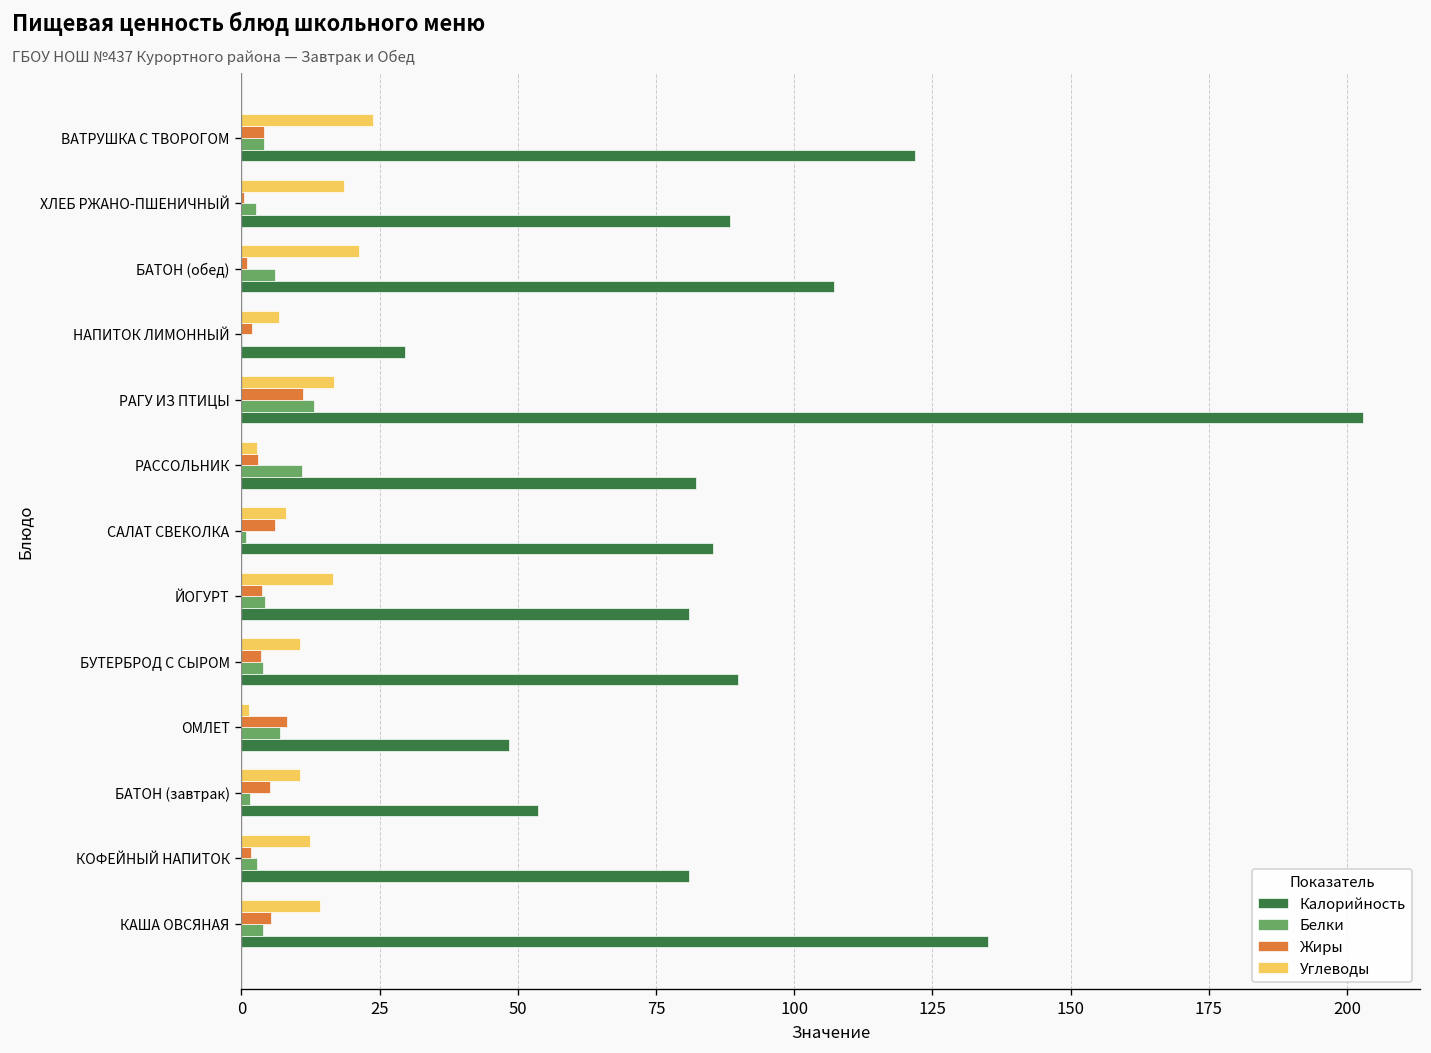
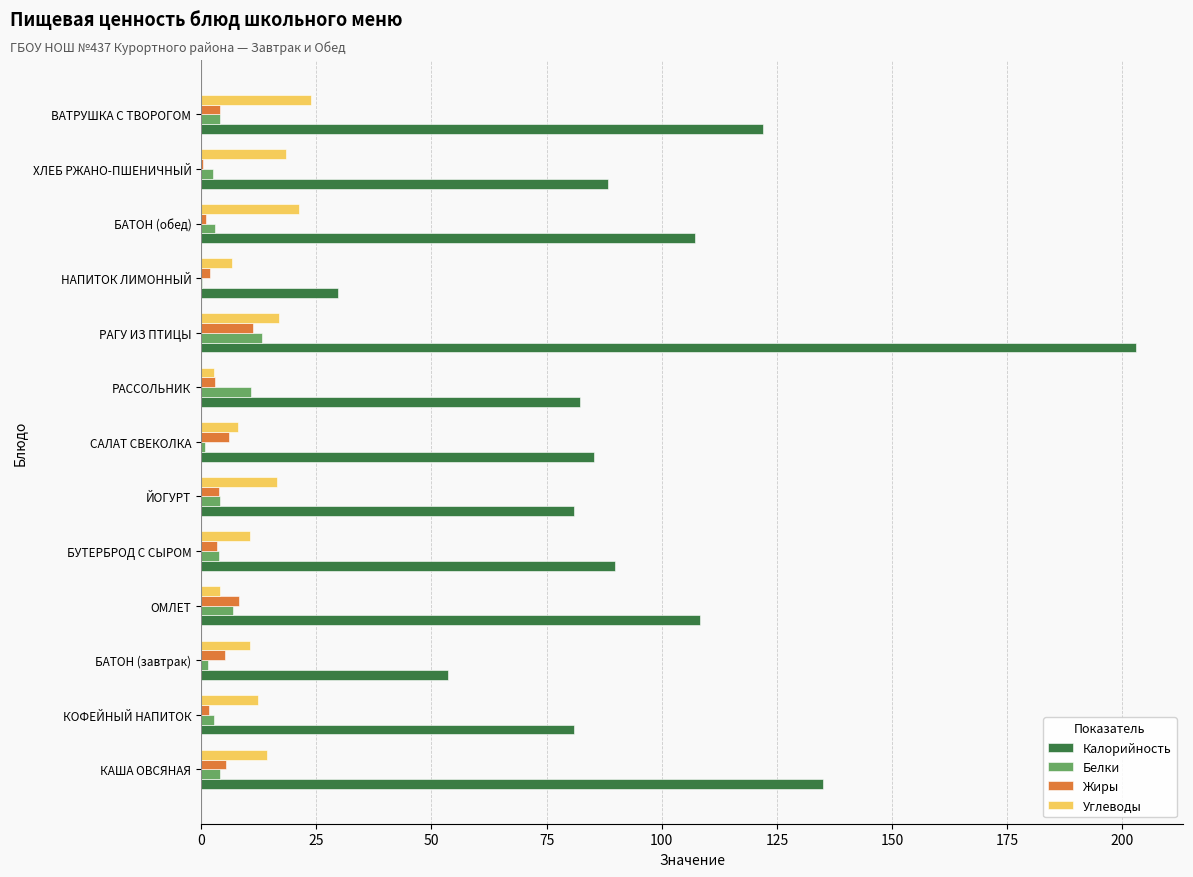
  {
    "Калорийность": {
      "ВАТРУШКА С ТВОРОГОМ": 122,
      "ХЛЕБ РЖАНО-ПШЕНИЧНЫЙ": 88,
      "БАТОН (обед)": 107,
      "НАПИТОК ЛИМОННЫЙ": 30,
      "РАГУ ИЗ ПТИЦЫ": 203,
      "РАССОЛЬНИК": 82,
      "САЛАТ СВЕКОЛКА": 85,
      "ЙОГУРТ": 81,
      "БУТЕРБРОД С СЫРОМ": 90,
-     "ОМЛЕТ": 48,
+     "ОМЛЕТ": 108,
      "БАТОН (завтрак)": 54,
      "КОФЕЙНЫЙ НАПИТОК": 81,
      "КАША ОВСЯНАЯ": 135
    },
    "Белки": {
      "ВАТРУШКА С ТВОРОГОМ": 4,
      "ХЛЕБ РЖАНО-ПШЕНИЧНЫЙ": 3,
-     "БАТОН (обед)": 6,
+     "БАТОН (обед)": 3,
      "РАГУ ИЗ ПТИЦЫ": 13,
      "РАССОЛЬНИК": 11,
      "САЛАТ СВЕКОЛКА": 1,
      "ЙОГУРТ": 4,
      "БУТЕРБРОД С СЫРОМ": 4,
      "ОМЛЕТ": 7,
      "БАТОН (завтрак)": 2,
      "КОФЕЙНЫЙ НАПИТОК": 3,
      "КАША ОВСЯНАЯ": 4
    },
    "Жиры": {
      "ВАТРУШКА С ТВОРОГОМ": 4,
      "БАТОН (обед)": 1,
      "НАПИТОК ЛИМОННЫЙ": 2,
      "РАГУ ИЗ ПТИЦЫ": 11,
      "РАССОЛЬНИК": 3,
      "САЛАТ СВЕКОЛКА": 6,
      "ЙОГУРТ": 4,
      "БУТЕРБРОД С СЫРОМ": 4,
      "ОМЛЕТ": 8,
      "БАТОН (завтрак)": 5,
      "КОФЕЙНЫЙ НАПИТОК": 2,
      "КАША ОВСЯНАЯ": 5
    },
    "Углеводы": {
      "ВАТРУШКА С ТВОРОГОМ": 24,
      "ХЛЕБ РЖАНО-ПШЕНИЧНЫЙ": 19,
      "БАТОН (обед)": 21,
      "НАПИТОК ЛИМОННЫЙ": 7,
      "РАГУ ИЗ ПТИЦЫ": 17,
      "РАССОЛЬНИК": 3,
      "САЛАТ СВЕКОЛКА": 8,
      "ЙОГУРТ": 17,
      "БУТЕРБРОД С СЫРОМ": 11,
-     "ОМЛЕТ": 1,
+     "ОМЛЕТ": 4,
      "БАТОН (завтрак)": 11,
      "КОФЕЙНЫЙ НАПИТОК": 12,
      "КАША ОВСЯНАЯ": 14
    }
  }
